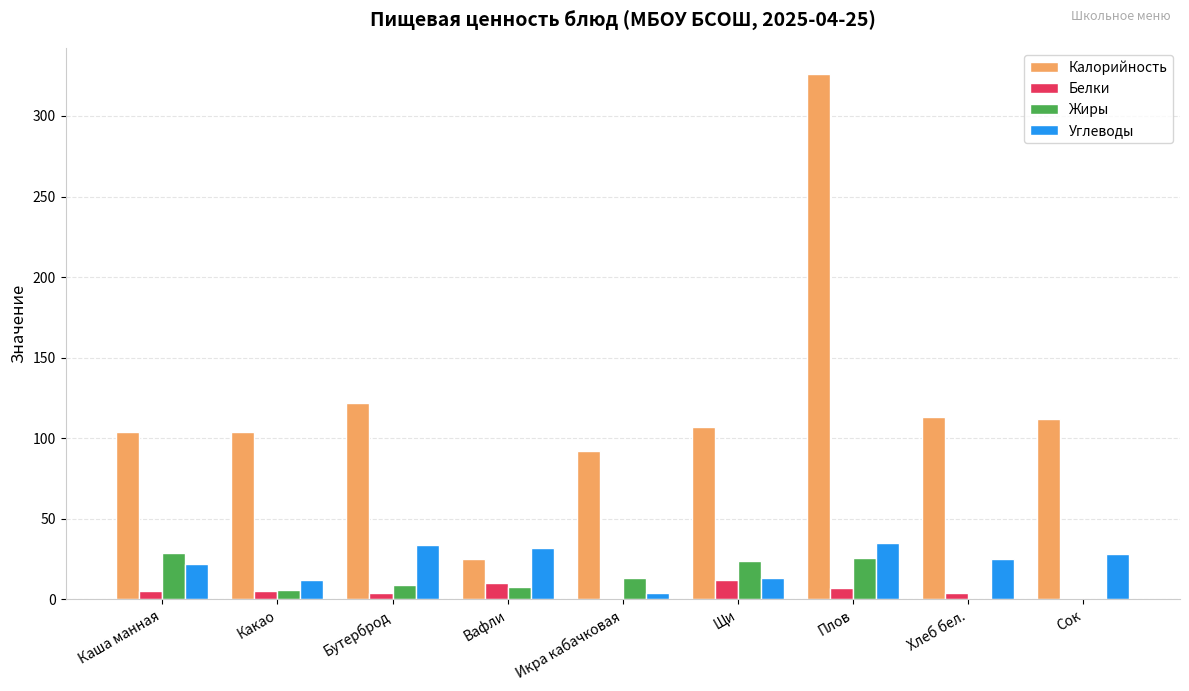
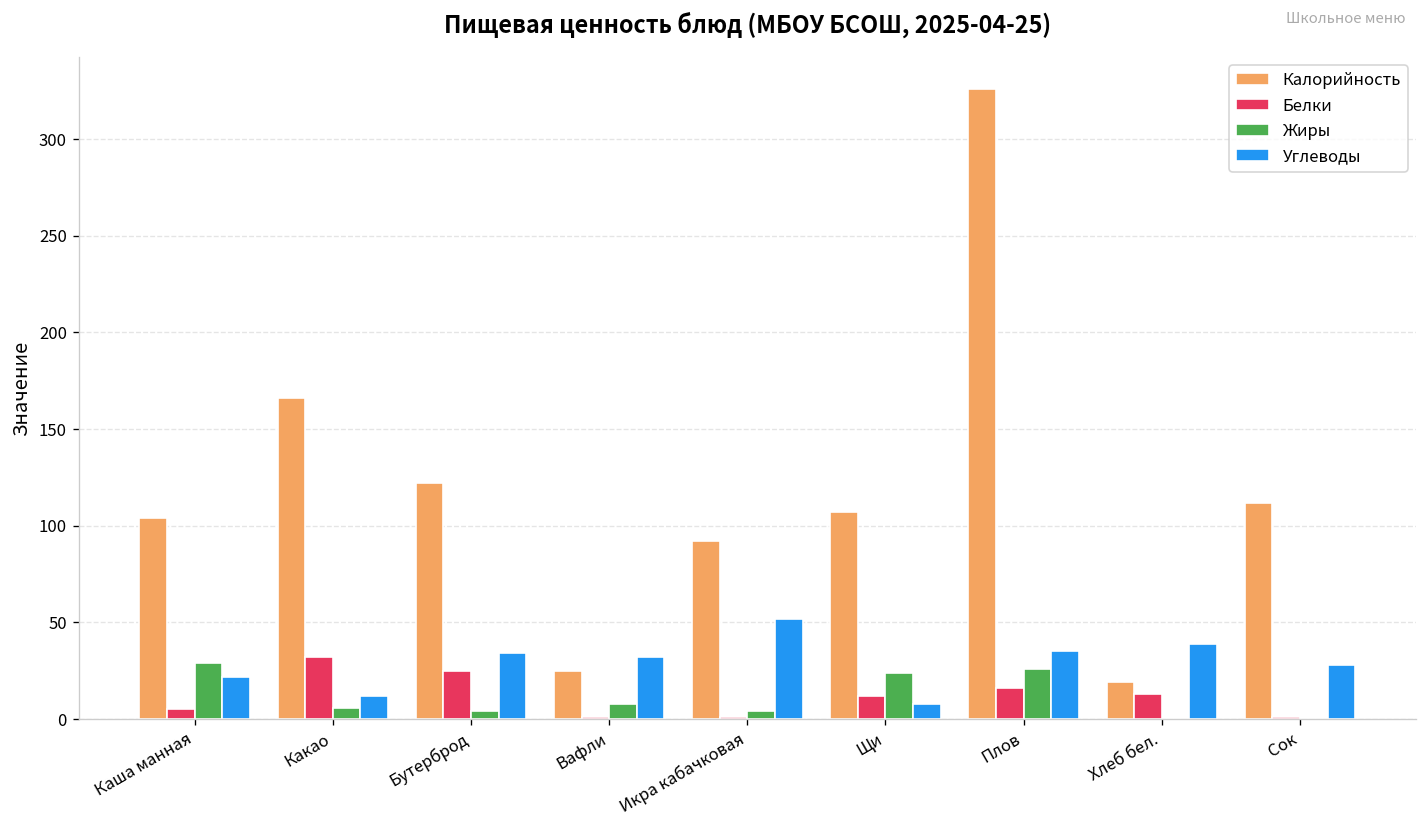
  {
    "Калорийность": {
      "Каша манная": 104,
-     "Какао": 104,
+     "Какао": 166,
      "Бутерброд": 122,
      "Вафли": 25,
      "Икра кабачковая": 92,
      "Щи": 107,
      "Плов": 326,
-     "Хлеб бел.": 113,
+     "Хлеб бел.": 19,
      "Сок": 112
    },
    "Белки": {
      "Каша манная": 5,
-     "Какао": 5,
-     "Бутерброд": 4,
-     "Вафли": 10,
+     "Какао": 32,
+     "Бутерброд": 25,
+     "Вафли": 1,
      "Щи": 12,
-     "Плов": 7,
-     "Хлеб бел.": 4
+     "Плов": 16,
+     "Хлеб бел.": 13
    },
    "Жиры": {
      "Каша манная": 29,
      "Какао": 6,
-     "Бутерброд": 9,
+     "Бутерброд": 4,
      "Вафли": 8,
-     "Икра кабачковая": 13,
+     "Икра кабачковая": 4,
      "Щи": 24,
      "Плов": 26,
      "Хлеб бел.": 0,
      "Сок": 0
    },
    "Углеводы": {
      "Каша манная": 22,
      "Какао": 12,
      "Бутерброд": 34,
      "Вафли": 32,
-     "Икра кабачковая": 4,
-     "Щи": 13,
+     "Икра кабачковая": 52,
+     "Щи": 8,
      "Плов": 35,
-     "Хлеб бел.": 25,
+     "Хлеб бел.": 39,
      "Сок": 28
    }
  }
